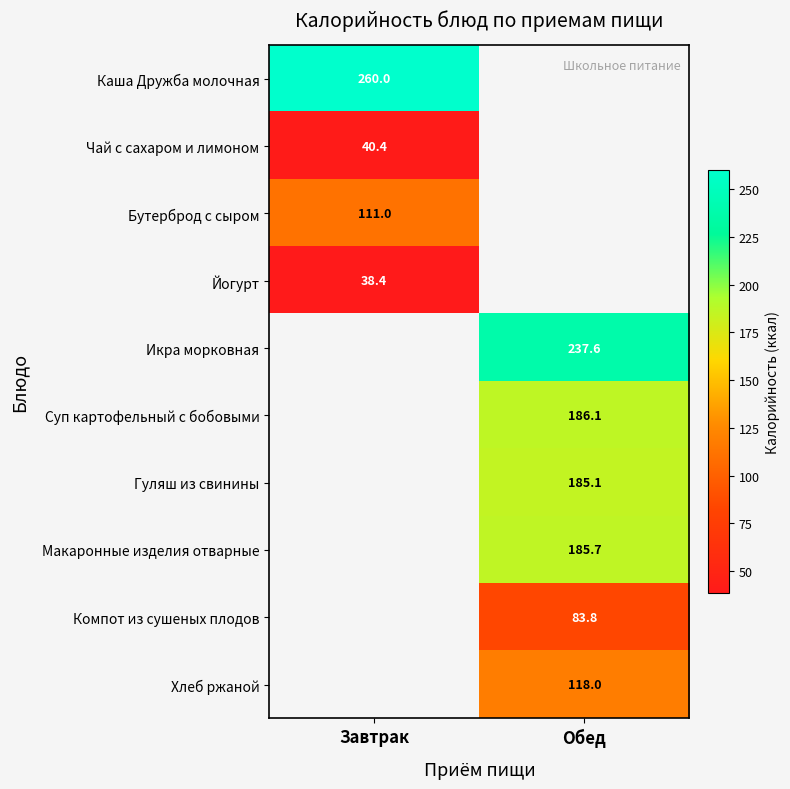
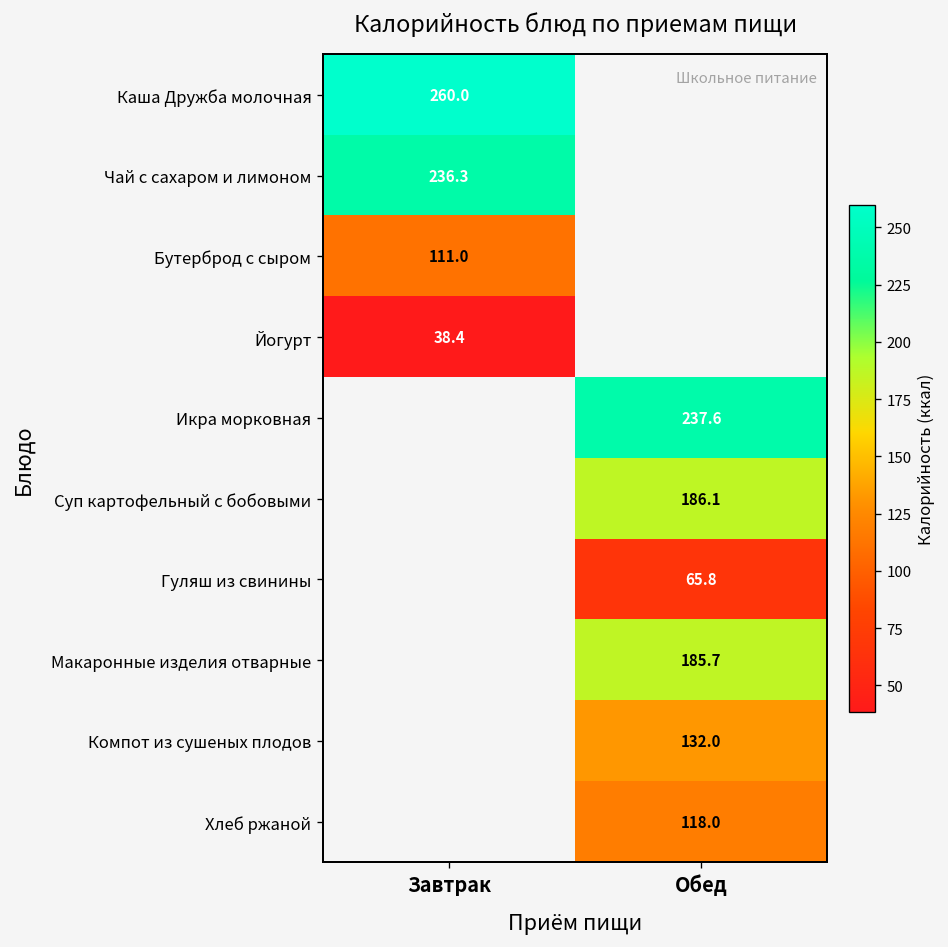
  {
    "Каша Дружба молочная": {
      "Завтрак": 260.0
    },
    "Чай с сахаром и лимоном": {
-     "Завтрак": 40.4
+     "Завтрак": 236.3
    },
    "Бутерброд с сыром": {
      "Завтрак": 111.0
    },
    "Йогурт": {
      "Завтрак": 38.4
    },
    "Икра морковная": {
      "Обед": 237.6
    },
    "Суп картофельный с бобовыми": {
      "Обед": 186.1
    },
    "Гуляш из свинины": {
-     "Обед": 185.1
+     "Обед": 65.8
    },
    "Макаронные изделия отварные": {
      "Обед": 185.7
    },
    "Компот из сушеных плодов": {
-     "Обед": 83.8
+     "Обед": 132.0
    },
    "Хлеб ржаной": {
      "Обед": 118.0
    }
  }
